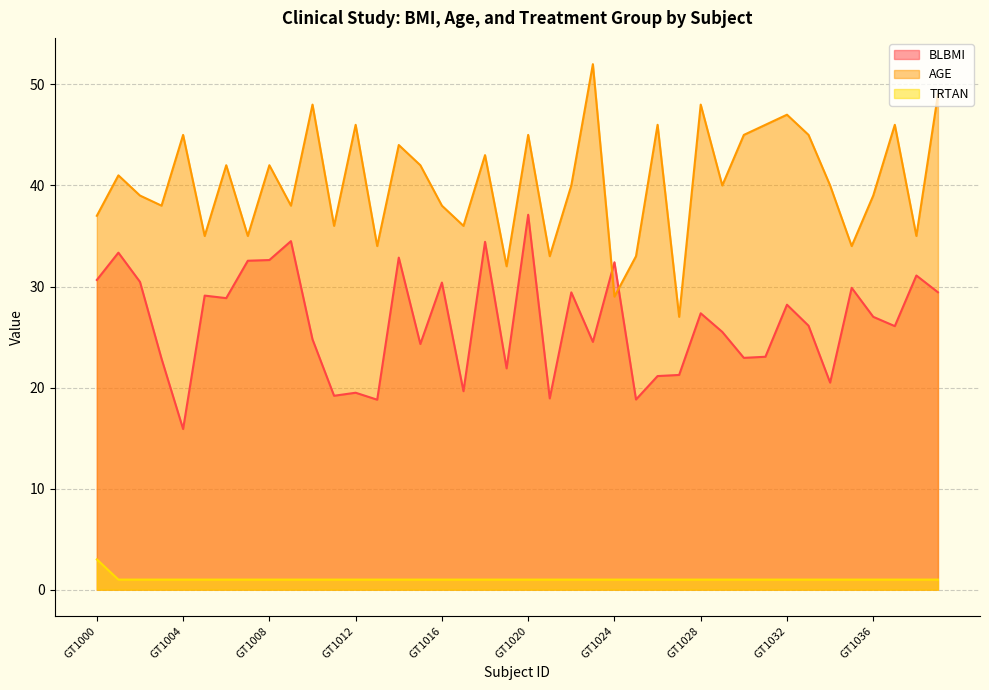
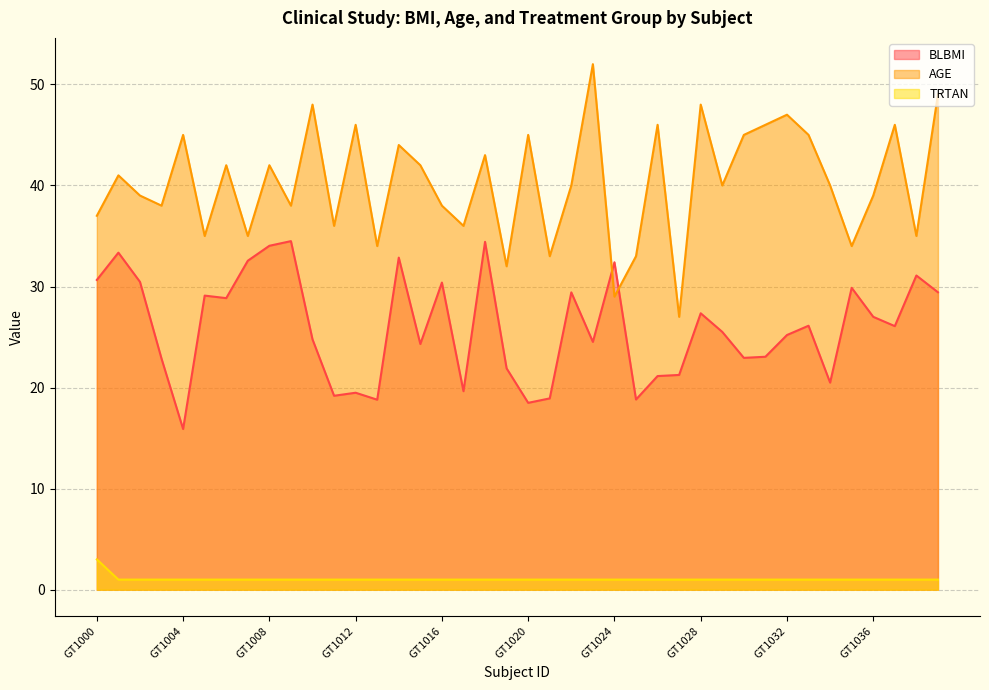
  {
    "BLBMI": {
      "GT1000": 30.7,
      "GT1004": 15.9,
-     "GT1008": 32.6,
+     "GT1008": 34.0,
      "GT1012": 19.5,
      "GT1016": 30.4,
-     "GT1020": 37.1,
+     "GT1020": 18.5,
      "GT1024": 32.4,
      "GT1028": 27.4,
-     "GT1032": 28.2,
+     "GT1032": 25.2,
      "GT1036": 27.0
    }
  }
